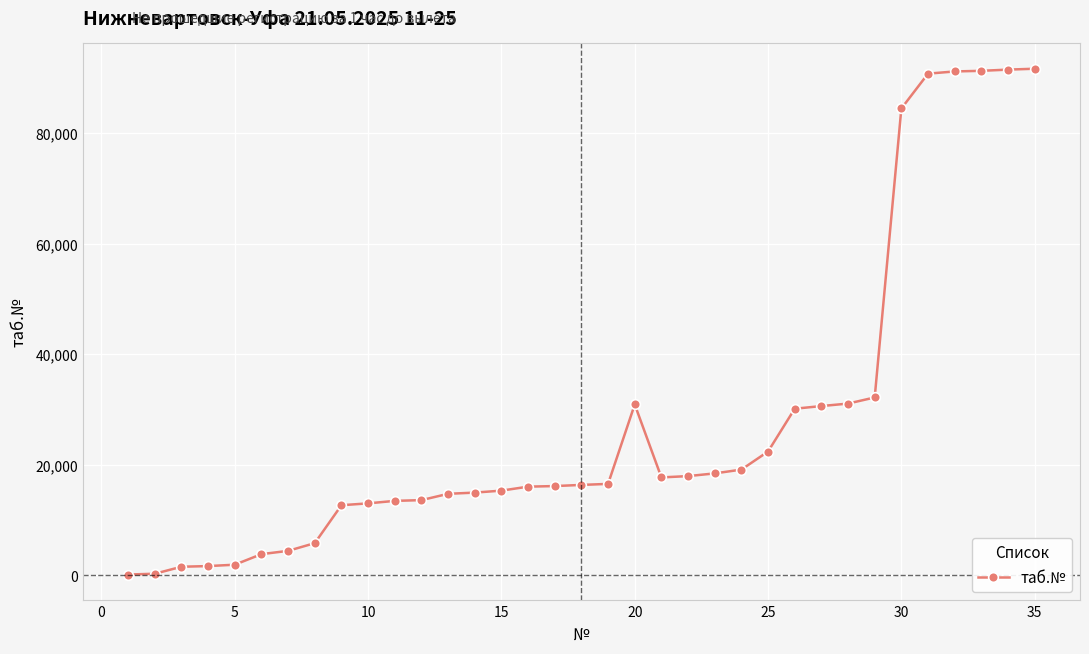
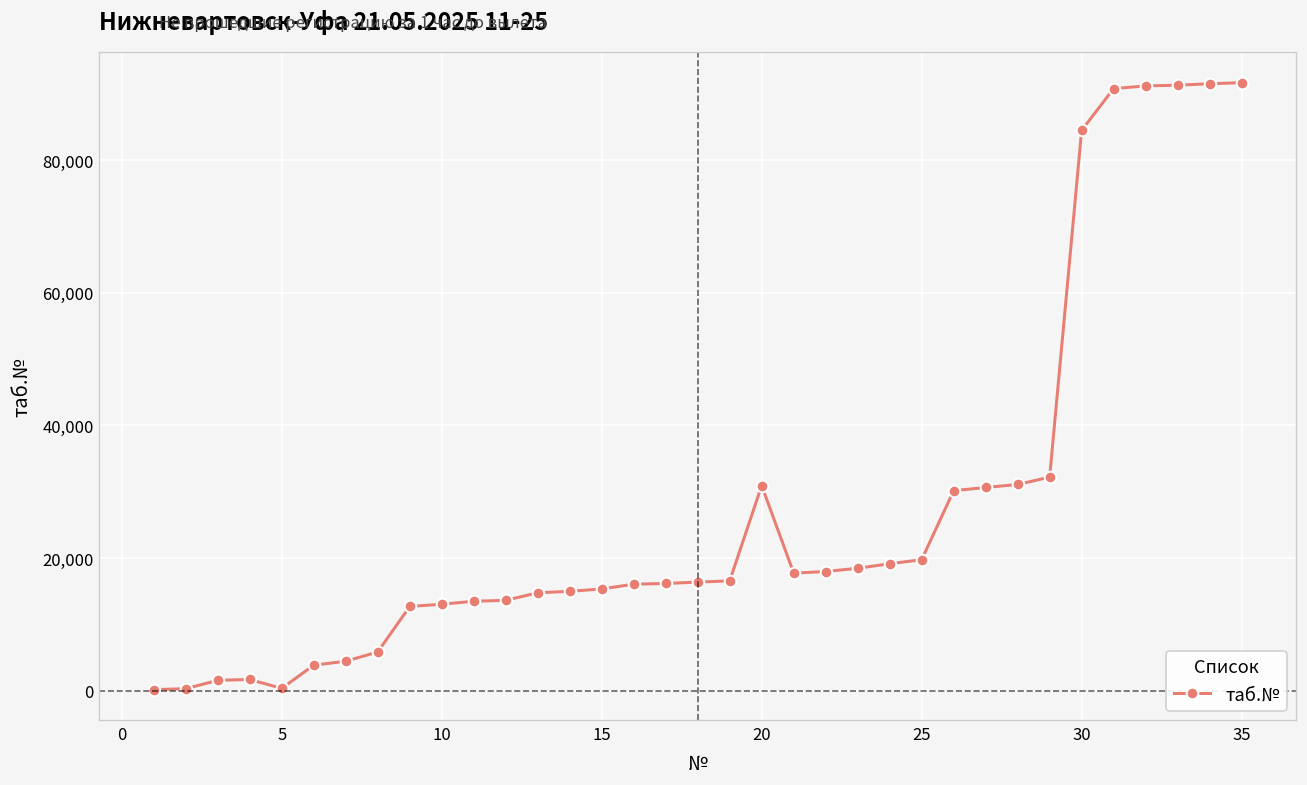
  {
-   "5": "2,000",
+   "5": "0",
    "10": "13,000",
    "15": "15,000",
    "20": "31,000",
-   "25": "22,000",
+   "25": "20,000",
    "30": "84,000",
    "35": "92,000"
  }
